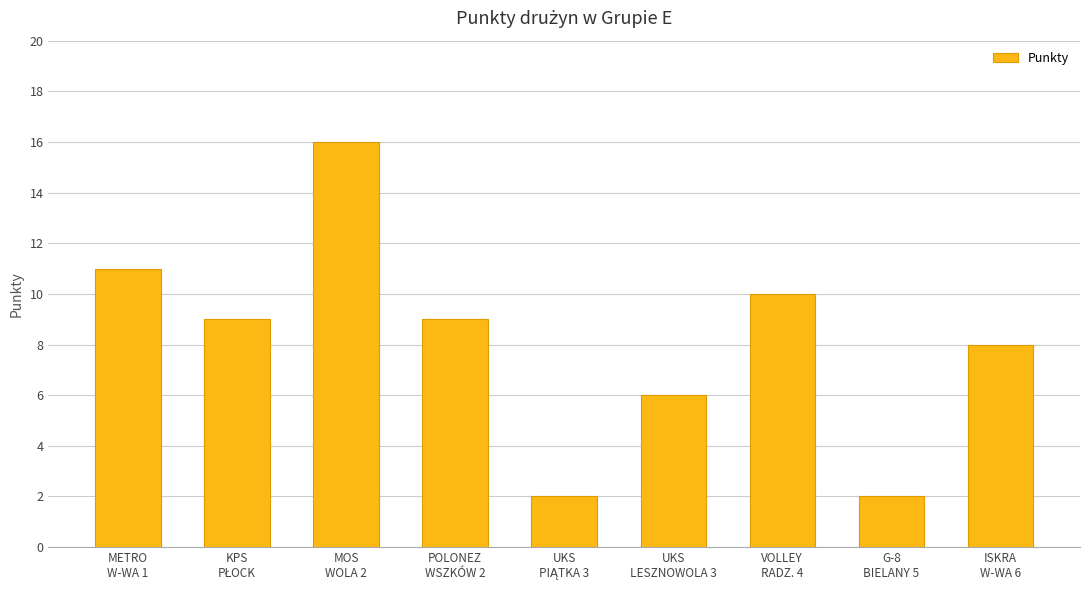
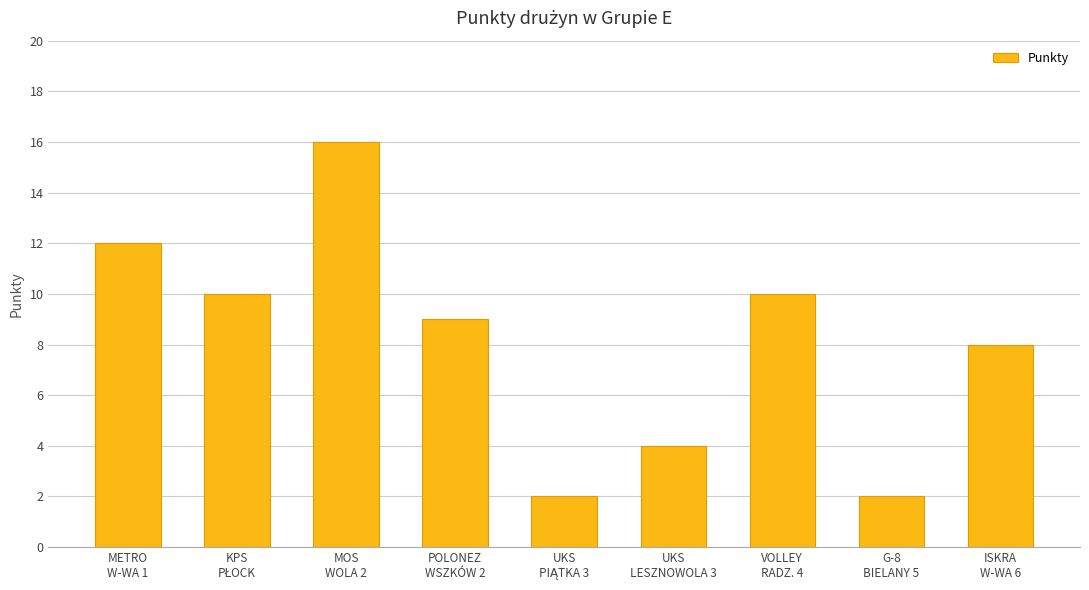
  {
-   "METRO W-WA 1": 11,
-   "KPS PŁOCK": 9,
+   "METRO W-WA 1": 12,
+   "KPS PŁOCK": 10,
    "MOS WOLA 2": 16,
    "POLONEZ WSZKÓW 2": 9,
    "UKS PIĄTKA 3": 2,
-   "UKS LESZNOWOLA 3": 6,
+   "UKS LESZNOWOLA 3": 4,
    "VOLLEY RADZ. 4": 10,
    "G-8 BIELANY 5": 2,
    "ISKRA W-WA 6": 8
  }
